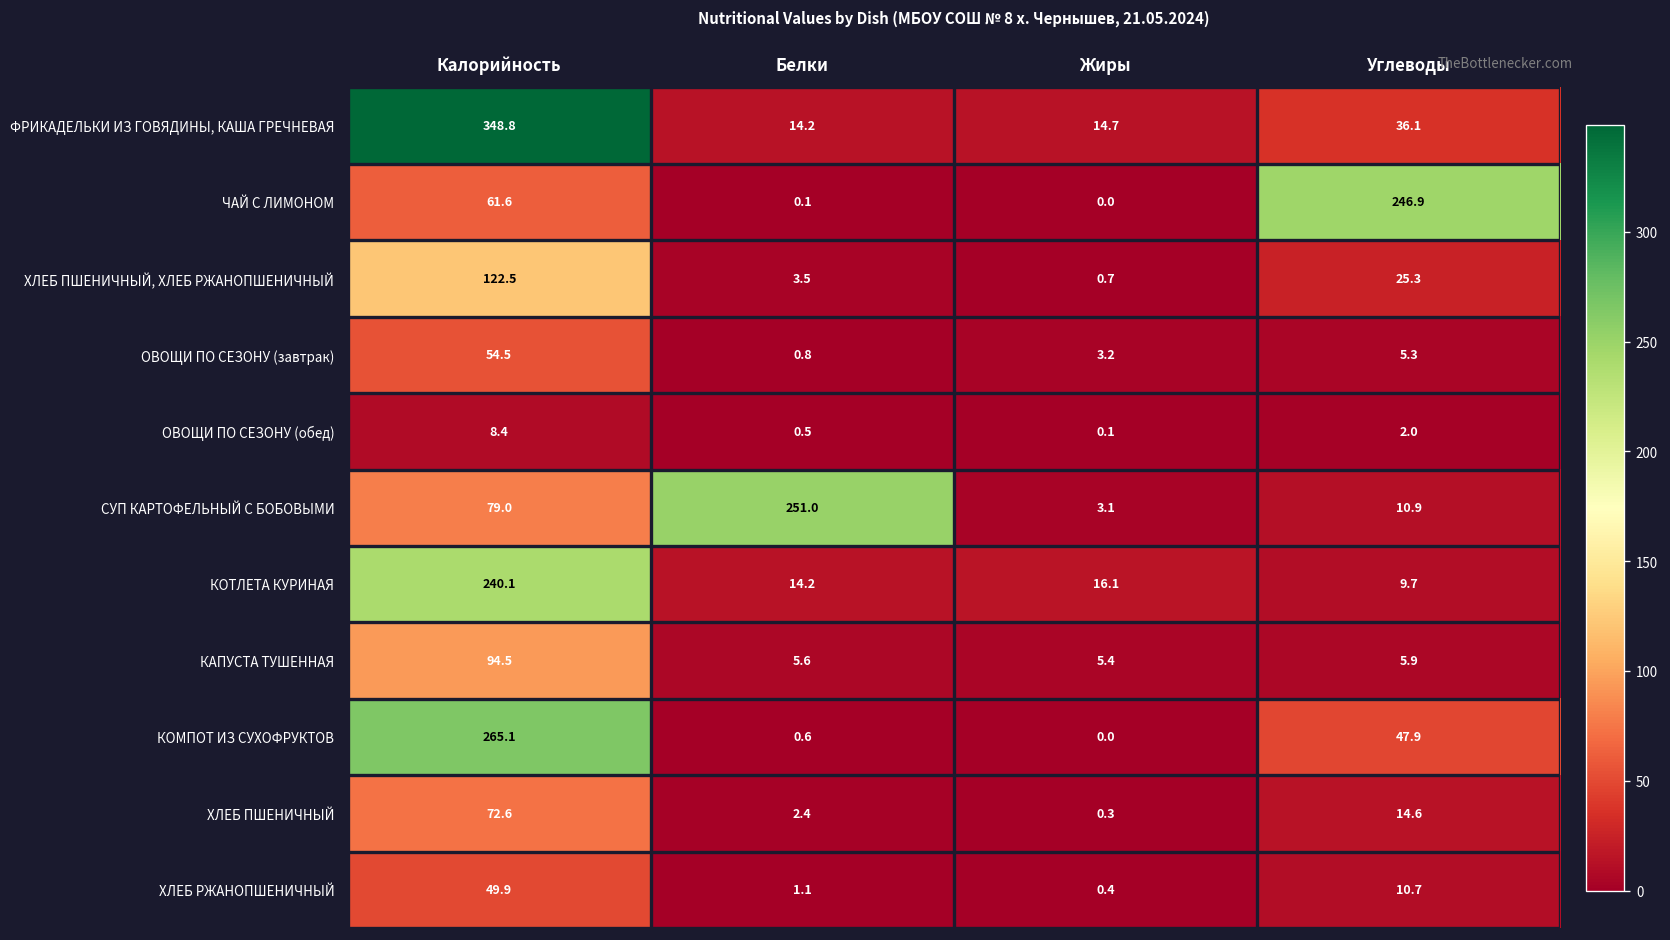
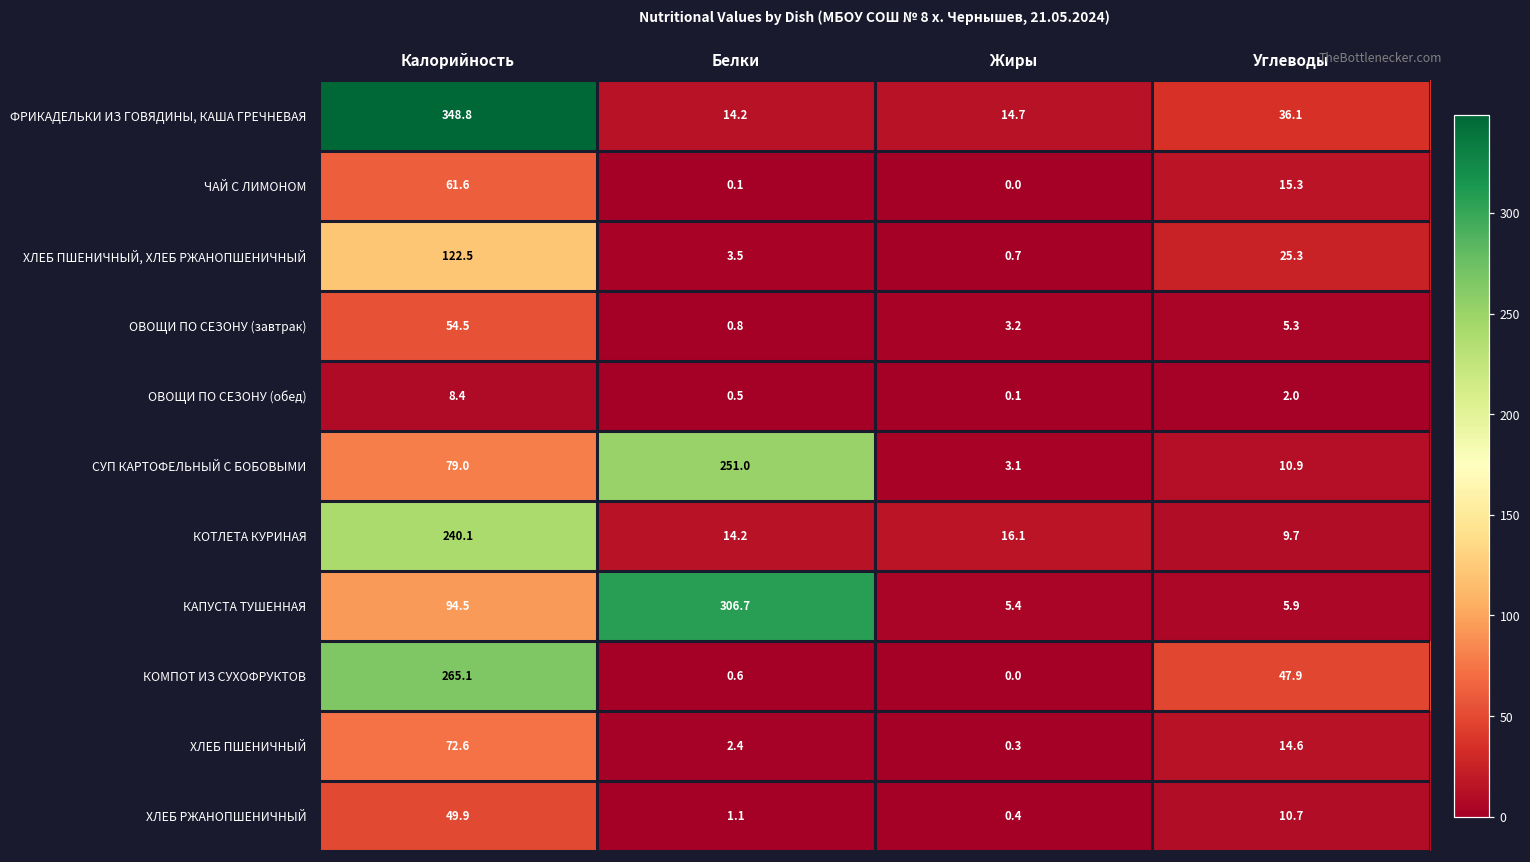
  {
    "ФРИКАДЕЛЬКИ ИЗ ГОВЯДИНЫ, КАША ГРЕЧНЕВАЯ": {
      "Калорийность": 348.8,
      "Белки": 14.2,
      "Жиры": 14.7,
      "Углеводы": 36.1
    },
    "ЧАЙ С ЛИМОНОМ": {
      "Калорийность": 61.6,
      "Белки": 0.1,
      "Жиры": 0.0,
-     "Углеводы": 246.9
+     "Углеводы": 15.3
    },
    "ХЛЕБ ПШЕНИЧНЫЙ, ХЛЕБ РЖАНОПШЕНИЧНЫЙ": {
      "Калорийность": 122.5,
      "Белки": 3.5,
      "Жиры": 0.7,
      "Углеводы": 25.3
    },
    "ОВОЩИ ПО СЕЗОНУ (завтрак)": {
      "Калорийность": 54.5,
      "Белки": 0.8,
      "Жиры": 3.2,
      "Углеводы": 5.3
    },
    "ОВОЩИ ПО СЕЗОНУ (обед)": {
      "Калорийность": 8.4,
      "Белки": 0.5,
      "Жиры": 0.1,
      "Углеводы": 2.0
    },
    "СУП КАРТОФЕЛЬНЫЙ С БОБОВЫМИ": {
      "Калорийность": 79.0,
      "Белки": 251.0,
      "Жиры": 3.1,
      "Углеводы": 10.9
    },
    "КОТЛЕТА КУРИНАЯ": {
      "Калорийность": 240.1,
      "Белки": 14.2,
      "Жиры": 16.1,
      "Углеводы": 9.7
    },
    "КАПУСТА ТУШЕННАЯ": {
      "Калорийность": 94.5,
-     "Белки": 5.6,
+     "Белки": 306.7,
      "Жиры": 5.4,
      "Углеводы": 5.9
    },
    "КОМПОТ ИЗ СУХОФРУКТОВ": {
      "Калорийность": 265.1,
      "Белки": 0.6,
      "Жиры": 0.0,
      "Углеводы": 47.9
    },
    "ХЛЕБ ПШЕНИЧНЫЙ": {
      "Калорийность": 72.6,
      "Белки": 2.4,
      "Жиры": 0.3,
      "Углеводы": 14.6
    },
    "ХЛЕБ РЖАНОПШЕНИЧНЫЙ": {
      "Калорийность": 49.9,
      "Белки": 1.1,
      "Жиры": 0.4,
      "Углеводы": 10.7
    }
  }
